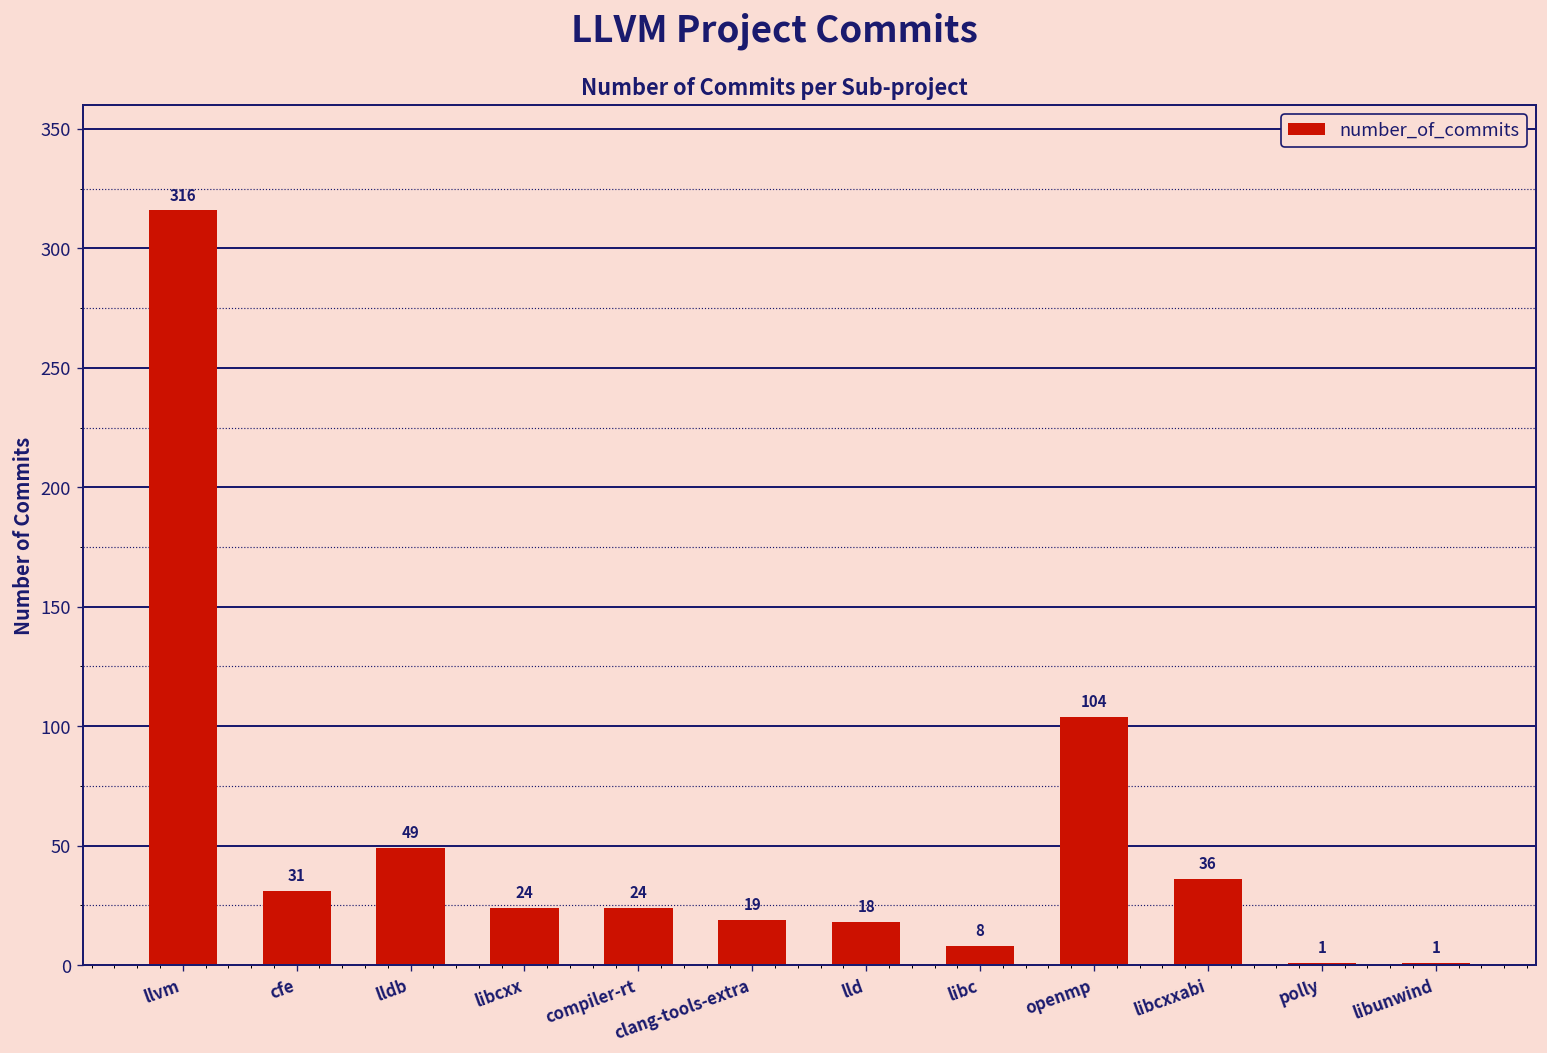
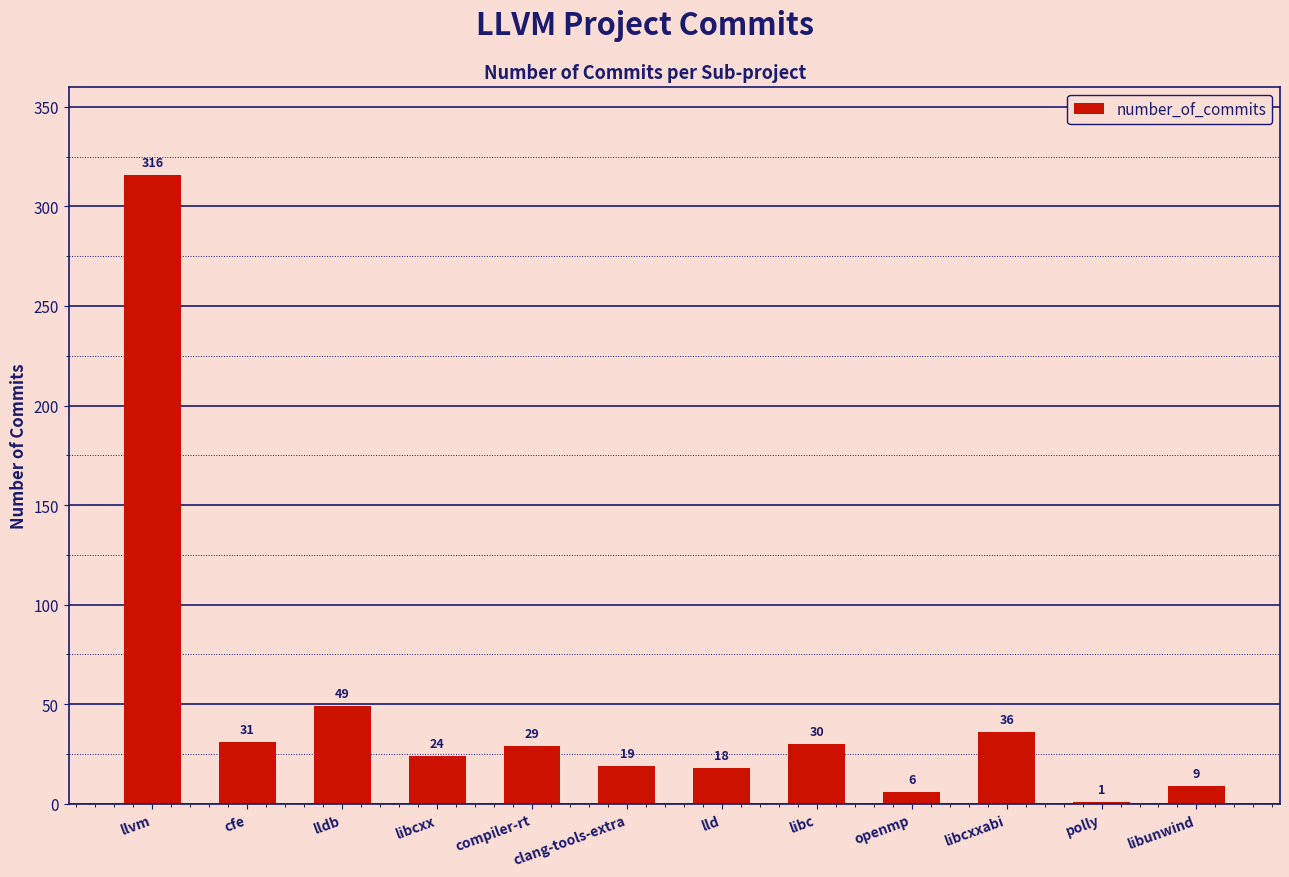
  {
    "llvm": 316,
    "cfe": 31,
    "lldb": 49,
    "libcxx": 24,
-   "compiler-rt": 24,
+   "compiler-rt": 29,
    "clang-tools-extra": 19,
    "lld": 18,
-   "libc": 8,
-   "openmp": 104,
+   "libc": 30,
+   "openmp": 6,
    "libcxxabi": 36,
    "polly": 1,
-   "libunwind": 1
+   "libunwind": 9
  }
